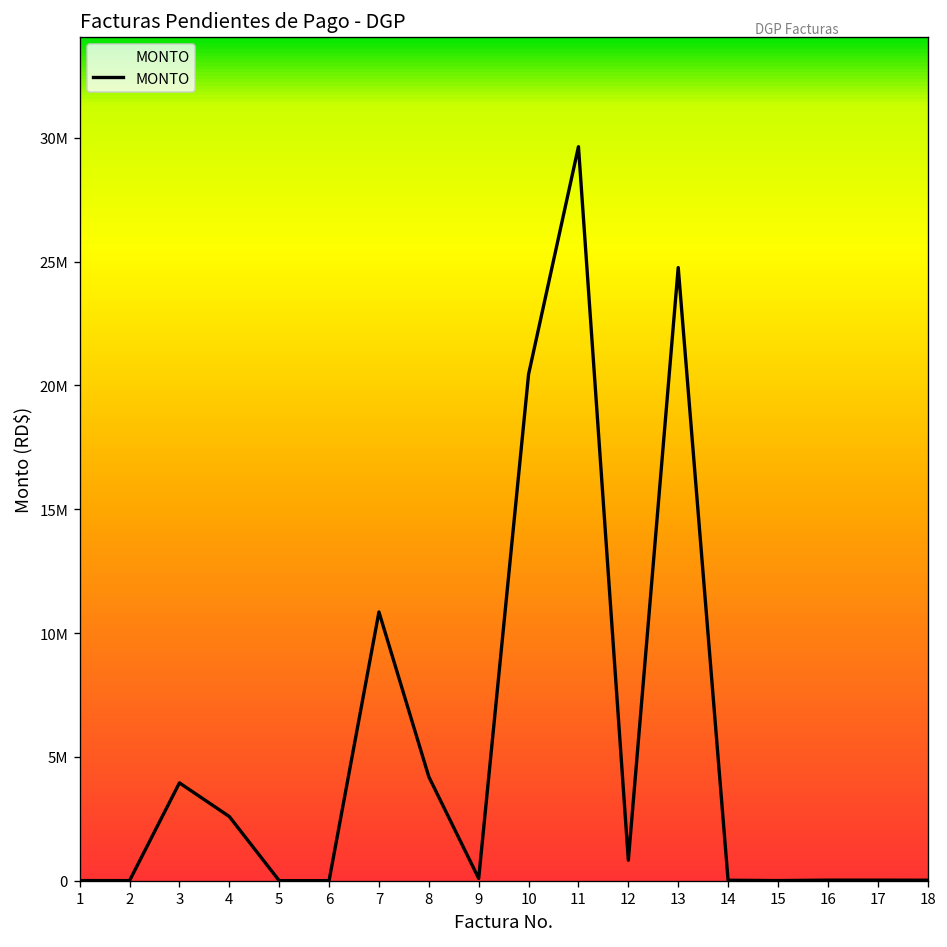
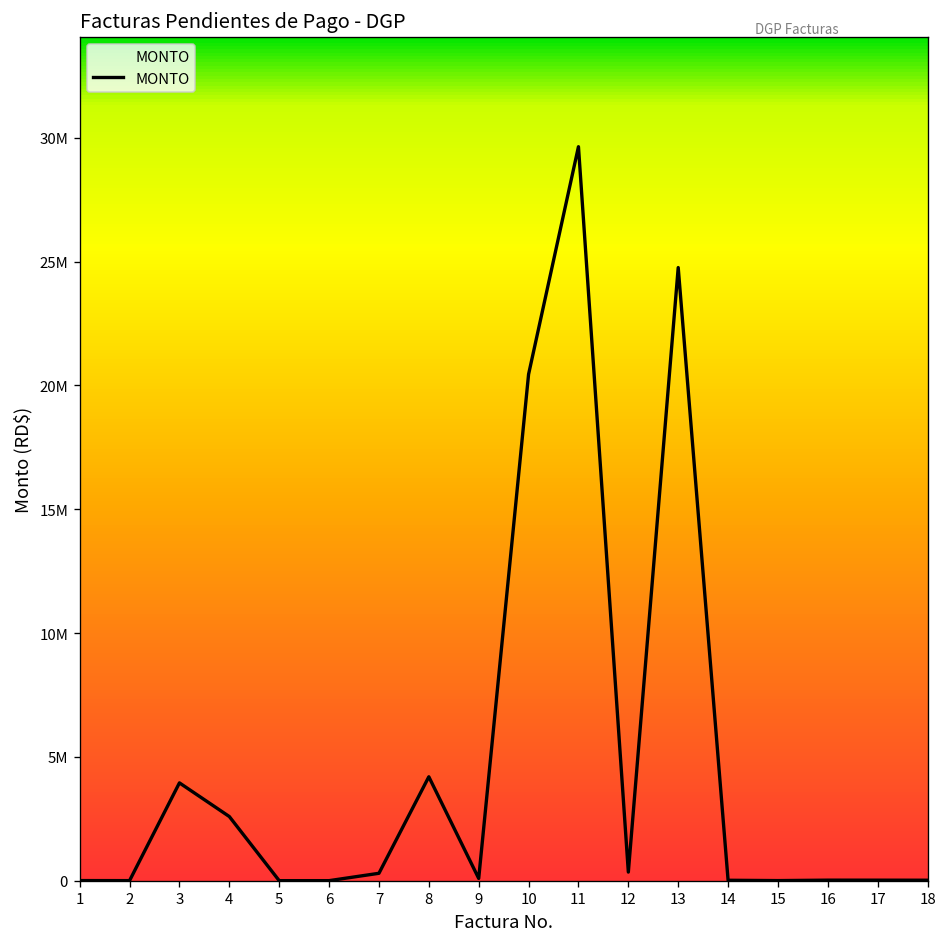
  {
    "1": 0,
    "2": 0,
    "3": 3900000,
    "4": 2600000,
    "5": 0,
    "6": 0,
-   "7": 10900000,
+   "7": 300000,
    "8": 4200000,
    "9": 100000,
    "10": 20400000,
    "11": 29600000,
-   "12": 800000,
+   "12": 300000,
    "13": 24800000,
    "14": 0,
    "15": 0,
    "16": 0,
    "17": 0,
    "18": 0
  }
